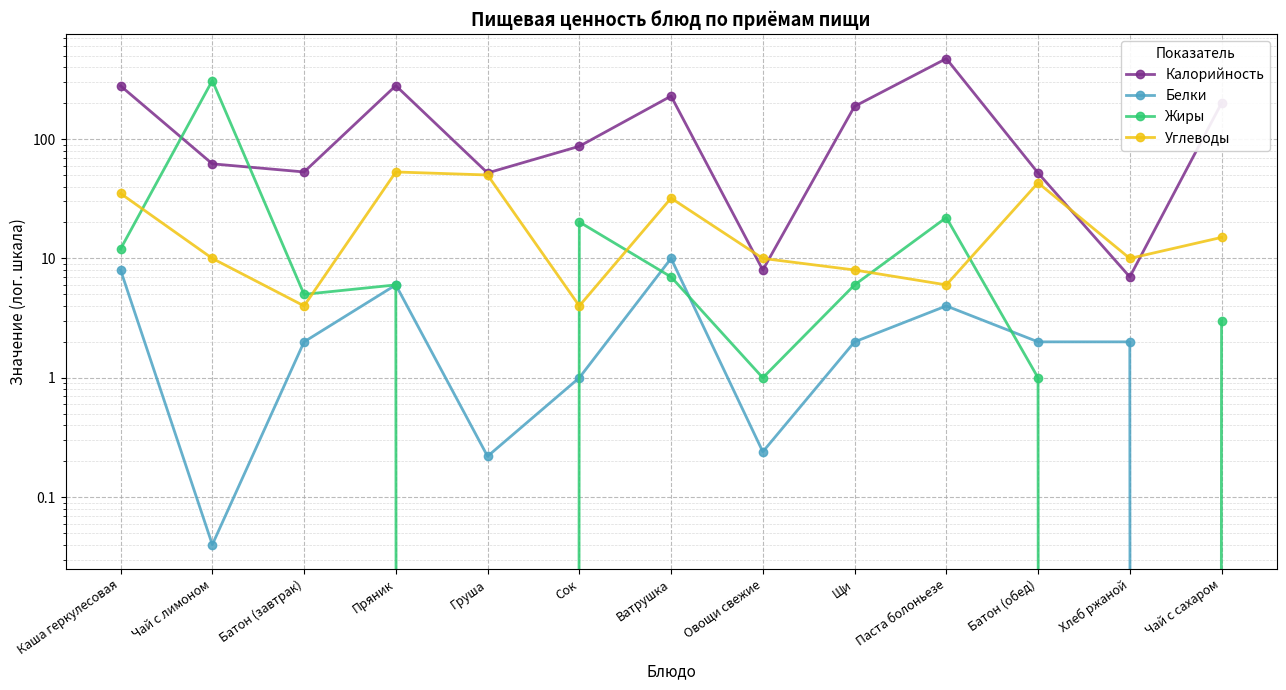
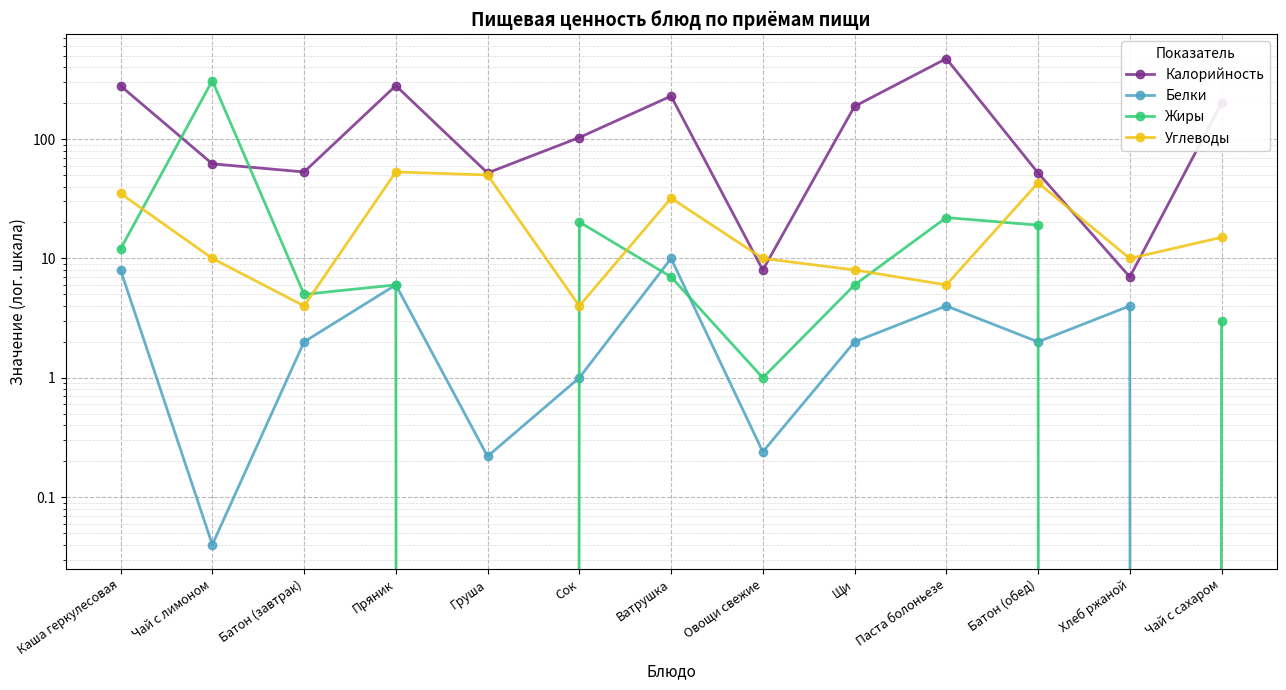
  {
    "Калорийность": {
      "Каша геркулесовая": 280,
      "Чай с лимоном": 60,
      "Батон (завтрак)": 50,
      "Пряник": 280,
-     "Сок": 90,
+     "Сок": 100,
      "Ватрушка": 230,
      "Овощи свежие": 8,
      "Щи": 190,
      "Паста болоньезе": 470,
      "Батон (обед)": 50,
      "Хлеб ржаной": 7
    },
    "Белки": {
      "Каша геркулесовая": 8,
      "Чай с лимоном": 0.040,
      "Батон (завтрак)": 2,
      "Груша": 0.22,
      "Сок": 1,
      "Ватрушка": 10,
      "Овощи свежие": 0.24,
      "Щи": 2,
      "Паста болоньезе": 4,
      "Батон (обед)": 2,
-     "Хлеб ржаной": 2
+     "Хлеб ржаной": 4
    },
    "Жиры": {
      "Каша геркулесовая": 12,
      "Чай с лимоном": 310,
      "Батон (завтрак)": 5,
      "Сок": 20,
      "Ватрушка": 7,
      "Овощи свежие": 1,
      "Щи": 6,
      "Паста болоньезе": 22,
-     "Батон (обед)": 1,
+     "Батон (обед)": 19,
      "Чай с сахаром": 3
    },
    "Углеводы": {
      "Каша геркулесовая": 35,
      "Чай с лимоном": 10,
      "Батон (завтрак)": 4,
      "Пряник": 50,
      "Сок": 4,
      "Ватрушка": 32,
      "Овощи свежие": 10,
      "Щи": 8,
      "Паста болоньезе": 6,
      "Батон (обед)": 43,
      "Хлеб ржаной": 10,
      "Чай с сахаром": 15
    }
  }
